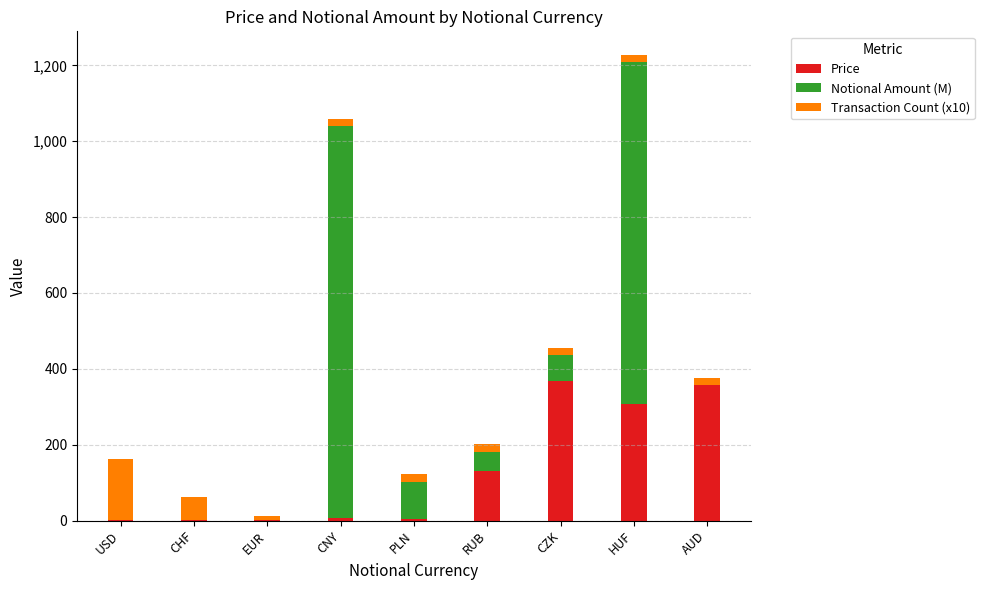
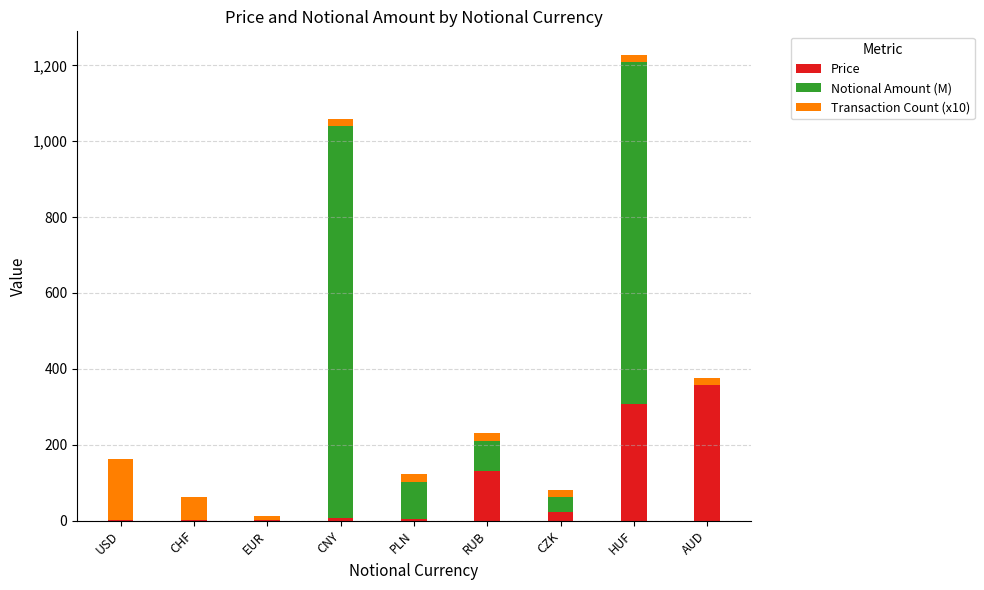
  {
    "Price": {
      "RUB": "130",
-     "CZK": "370",
+     "CZK": "20",
      "HUF": "310",
      "AUD": "360"
    },
    "Notional Amount (M)": {
      "CNY": "1,030",
      "PLN": "100",
-     "RUB": "50",
-     "CZK": "70",
+     "RUB": "80",
+     "CZK": "40",
      "HUF": "900"
    }
  }
